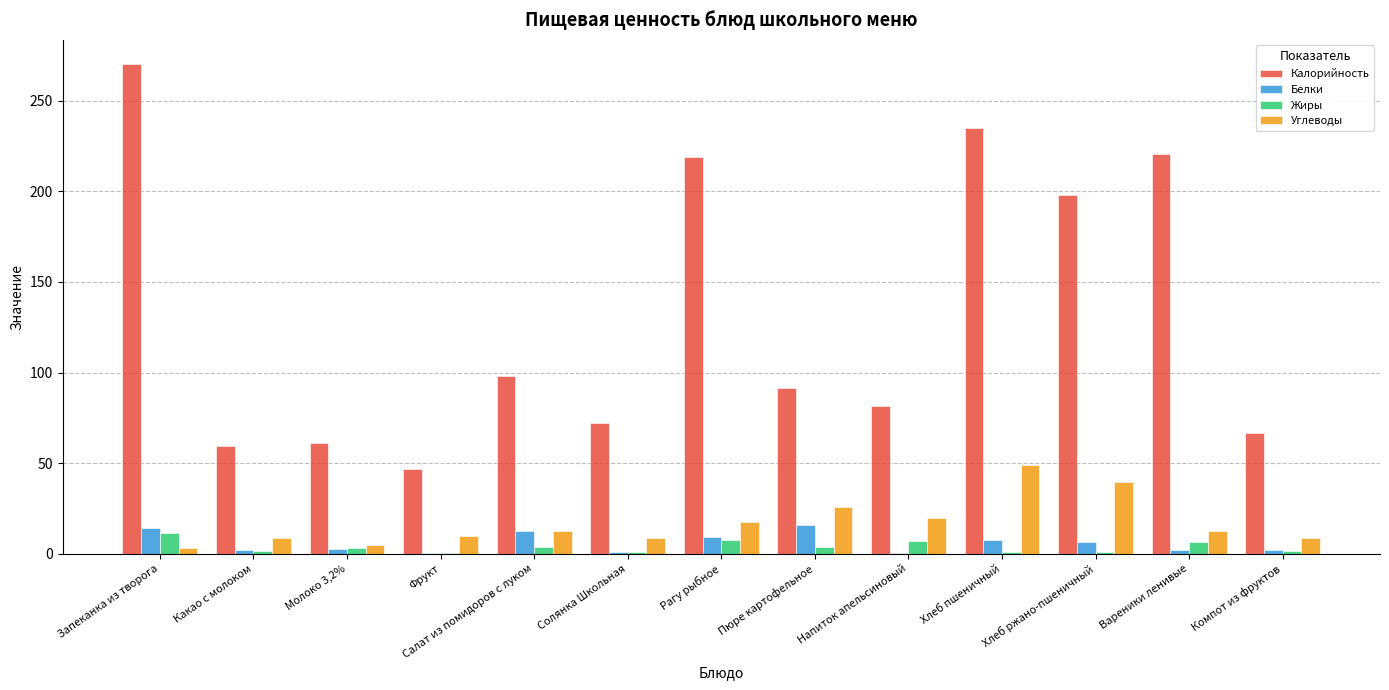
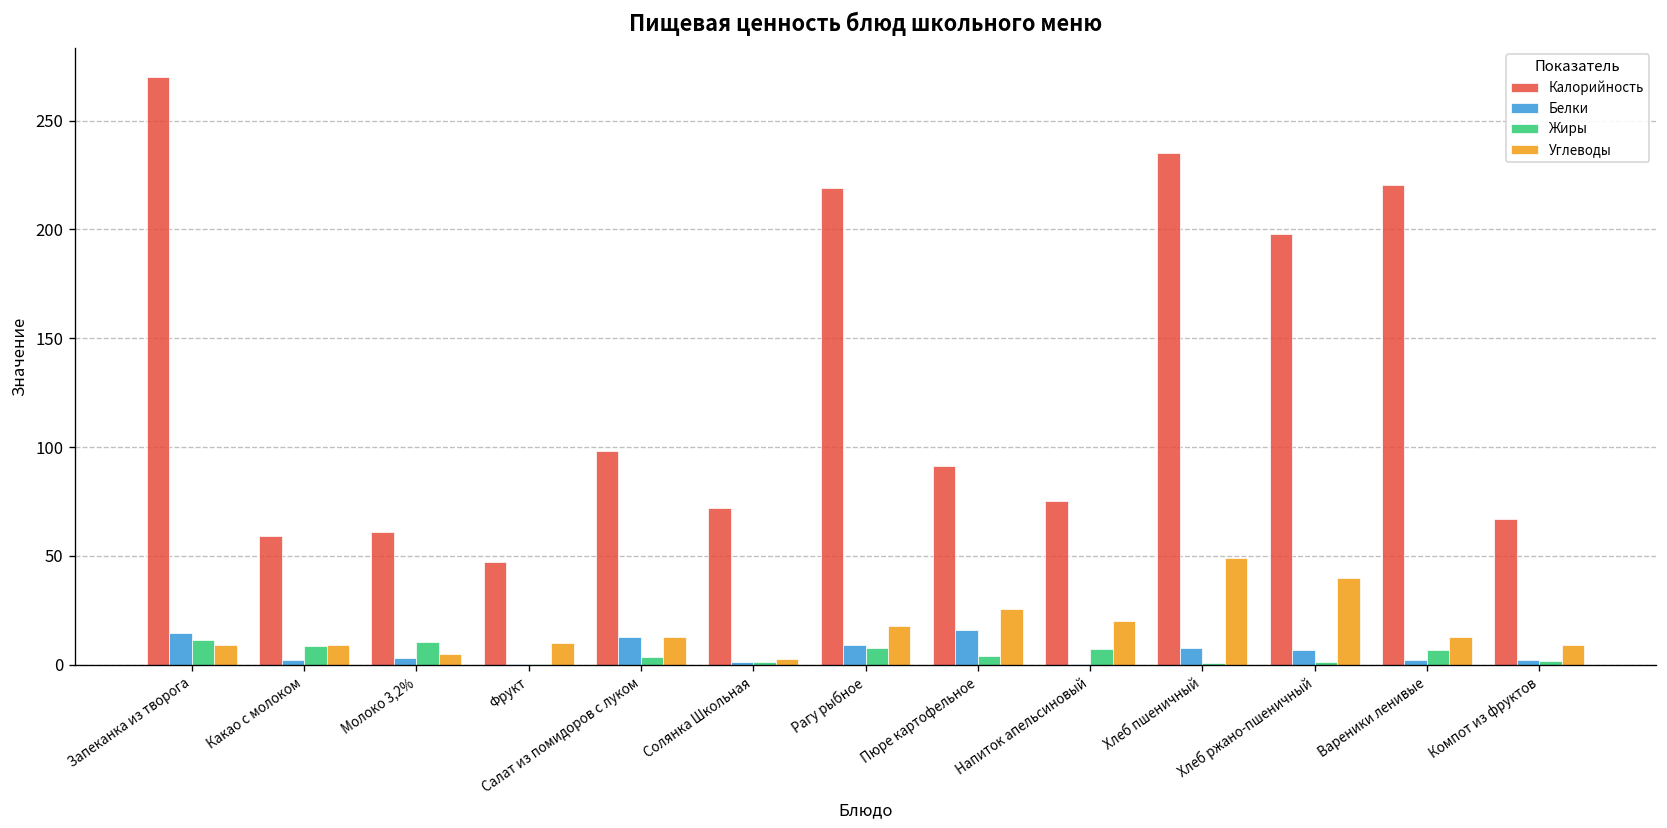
  {
    "Калорийность": {
      "Запеканка из творога": 270,
      "Какао с молоком": 59,
      "Молоко 3,2%": 61,
      "Фрукт": 47,
      "Салат из помидоров с луком": 98,
      "Солянка Школьная": 72,
      "Рагу рыбное": 219,
      "Пюре картофельное": 91,
-     "Напиток апельсиновый": 81,
+     "Напиток апельсиновый": 75,
      "Хлеб пшеничный": 235,
      "Хлеб ржано-пшеничный": 198,
      "Вареники ленивые": 220,
      "Компот из фруктов": 67
    },
    "Белки": {
      "Запеканка из творога": 15,
      "Какао с молоком": 2,
      "Молоко 3,2%": 3,
      "Салат из помидоров с луком": 13,
      "Рагу рыбное": 9,
      "Пюре картофельное": 16,
      "Хлеб пшеничный": 8,
      "Хлеб ржано-пшеничный": 7,
      "Вареники ленивые": 2,
      "Компот из фруктов": 2
    },
    "Жиры": {
      "Запеканка из творога": 11,
-     "Какао с молоком": 2,
-     "Молоко 3,2%": 3,
+     "Какао с молоком": 8,
+     "Молоко 3,2%": 10,
      "Салат из помидоров с луком": 4,
      "Рагу рыбное": 8,
      "Пюре картофельное": 4,
      "Напиток апельсиновый": 7,
      "Вареники ленивые": 7,
      "Компот из фруктов": 2
    },
    "Углеводы": {
-     "Запеканка из творога": 3,
+     "Запеканка из творога": 9,
      "Какао с молоком": 9,
      "Молоко 3,2%": 5,
      "Фрукт": 10,
      "Салат из помидоров с луком": 13,
-     "Солянка Школьная": 9,
+     "Солянка Школьная": 3,
      "Рагу рыбное": 18,
      "Пюре картофельное": 26,
      "Напиток апельсиновый": 20,
      "Хлеб пшеничный": 49,
      "Хлеб ржано-пшеничный": 40,
      "Вареники ленивые": 13,
      "Компот из фруктов": 9
    }
  }
